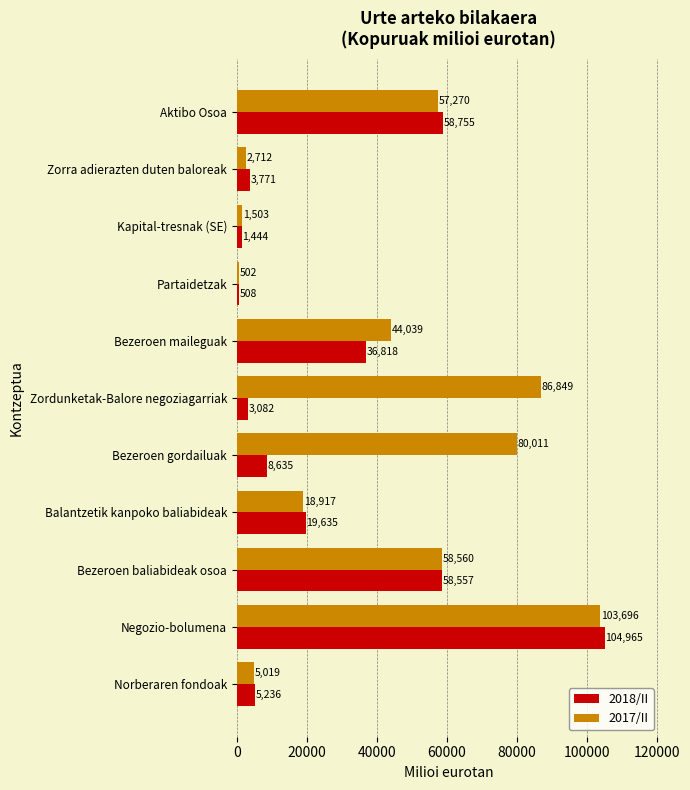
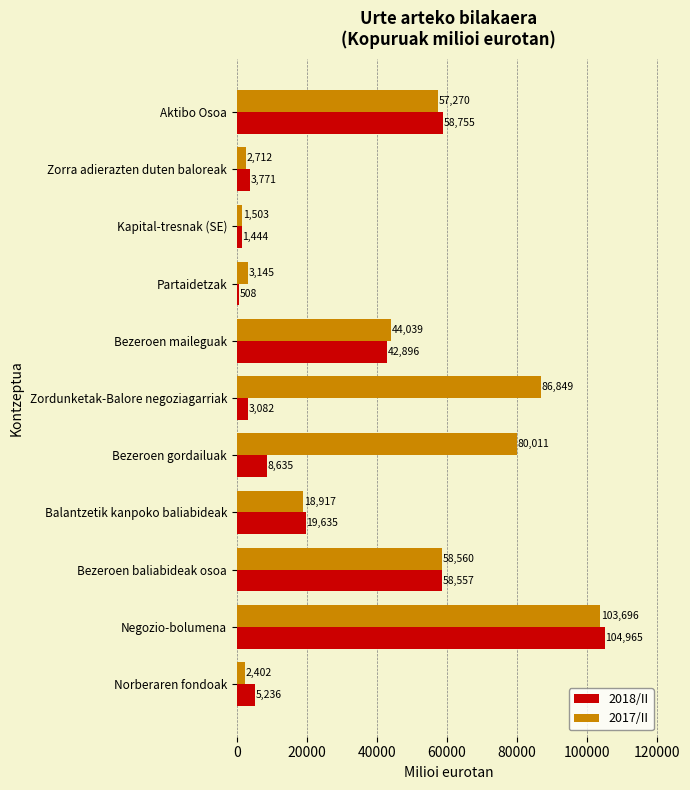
  {
    "2018/II": {
      "Aktibo Osoa": "58,755",
      "Zorra adierazten duten baloreak": "3,771",
      "Kapital-tresnak (SE)": "1,444",
      "Partaidetzak": "508",
-     "Bezeroen maileguak": "36,818",
+     "Bezeroen maileguak": "42,896",
      "Zordunketak-Balore negoziagarriak": "3,082",
      "Bezeroen gordailuak": "8,635",
      "Balantzetik kanpoko baliabideak": "19,635",
      "Bezeroen baliabideak osoa": "58,557",
      "Negozio-bolumena": "104,965",
      "Norberaren fondoak": "5,236"
    },
    "2017/II": {
      "Aktibo Osoa": "57,270",
      "Zorra adierazten duten baloreak": "2,712",
      "Kapital-tresnak (SE)": "1,503",
-     "Partaidetzak": "502",
+     "Partaidetzak": "3,145",
      "Bezeroen maileguak": "44,039",
      "Zordunketak-Balore negoziagarriak": "86,849",
      "Bezeroen gordailuak": "80,011",
      "Balantzetik kanpoko baliabideak": "18,917",
      "Bezeroen baliabideak osoa": "58,560",
      "Negozio-bolumena": "103,696",
-     "Norberaren fondoak": "5,019"
+     "Norberaren fondoak": "2,402"
    }
  }
